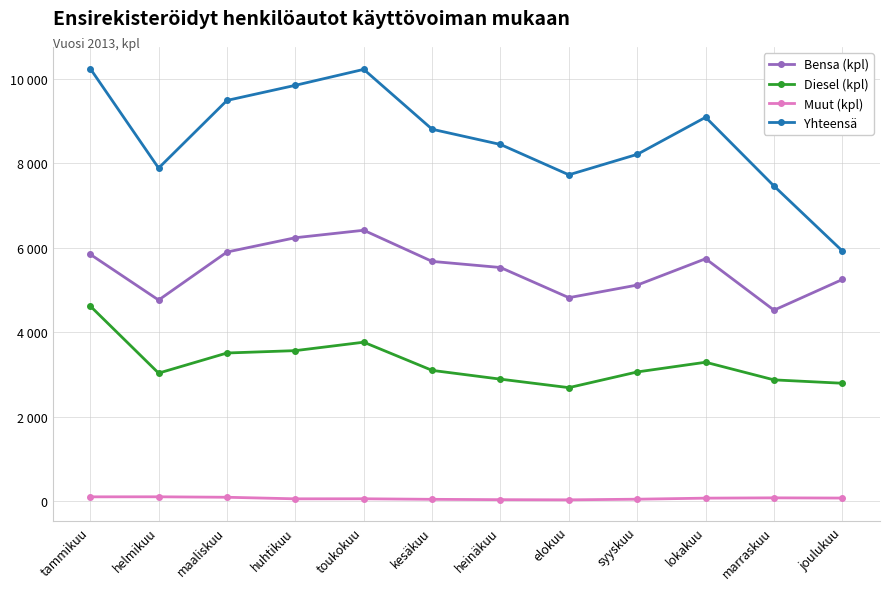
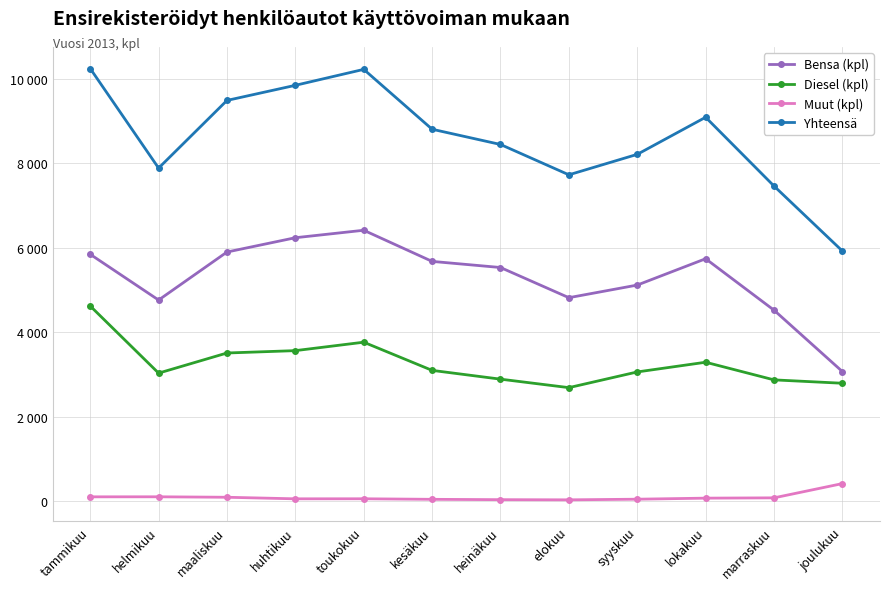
  {
    "Bensa (kpl)": {
      "tammikuu": 5800,
      "helmikuu": 4800,
      "maaliskuu": 5900,
      "huhtikuu": 6200,
      "toukokuu": 6400,
      "kesäkuu": 5700,
      "heinäkuu": 5500,
      "elokuu": 4800,
      "syyskuu": 5100,
      "lokakuu": 5700,
      "marraskuu": 4500,
-     "joulukuu": 5200
+     "joulukuu": 3100
    },
    "Diesel (kpl)": {
      "tammikuu": 4600,
      "helmikuu": 3000,
      "maaliskuu": 3500,
      "huhtikuu": 3600,
      "toukokuu": 3800,
      "kesäkuu": 3100,
      "heinäkuu": 2900,
      "elokuu": 2700,
      "syyskuu": 3100,
      "lokakuu": 3300,
      "marraskuu": 2900,
      "joulukuu": 2800
    },
    "Muut (kpl)": {
      "tammikuu": 100,
      "helmikuu": 100,
      "maaliskuu": 100,
      "huhtikuu": 100,
      "toukokuu": 100,
      "kesäkuu": 0,
      "heinäkuu": 0,
      "elokuu": 0,
      "syyskuu": 0,
      "lokakuu": 100,
      "marraskuu": 100,
-     "joulukuu": 100
+     "joulukuu": 400
    },
    "Yhteensä": {
      "helmikuu": 7900,
      "maaliskuu": 9500,
      "huhtikuu": 9900,
      "toukokuu": 10200,
      "kesäkuu": 8800,
      "heinäkuu": 8400,
      "elokuu": 7700,
      "syyskuu": 8200,
      "lokakuu": 9100,
      "marraskuu": 7500,
      "joulukuu": 5900
    }
  }
